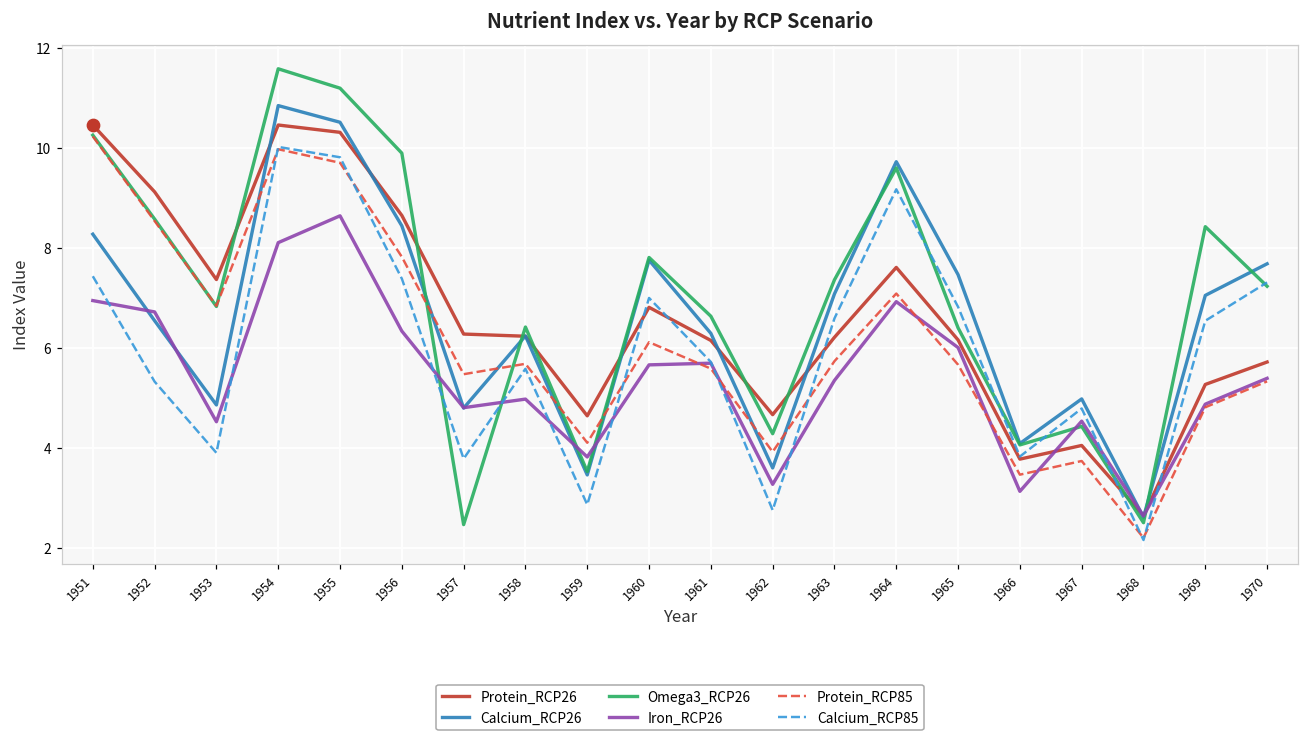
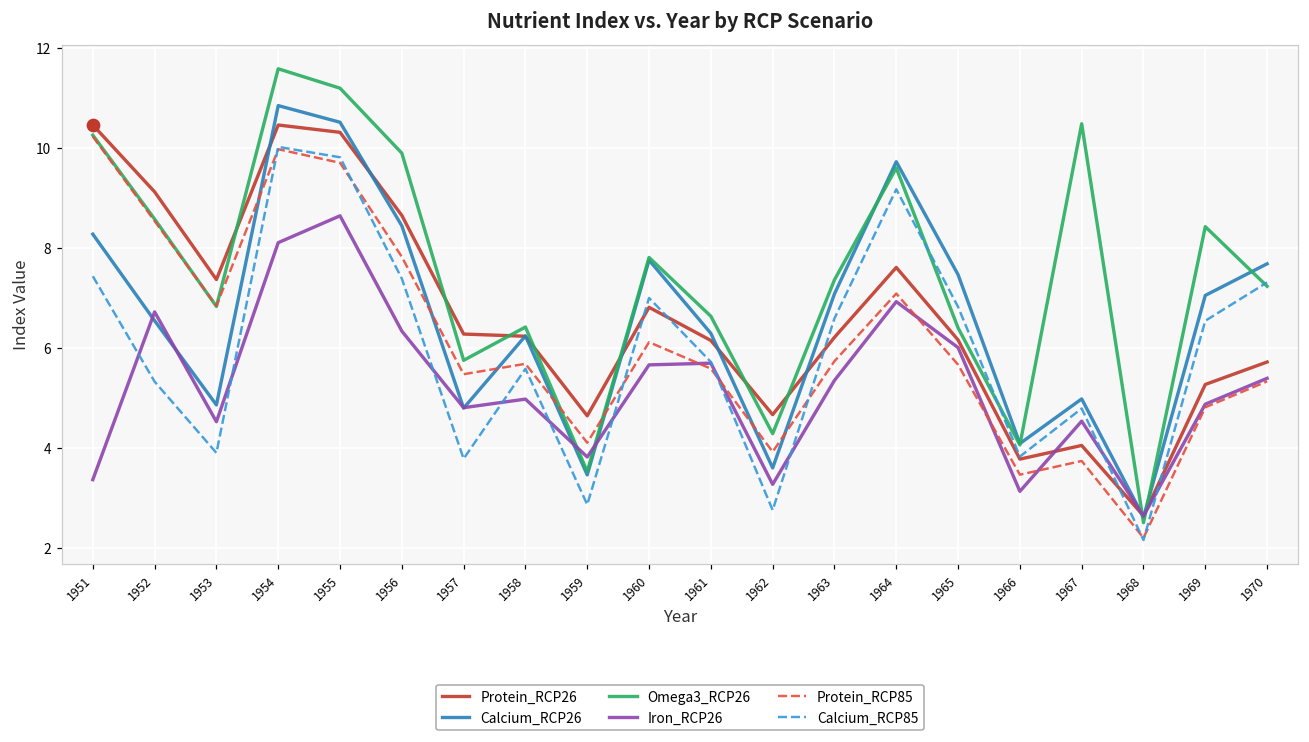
  {
    "Omega3_RCP26": {
      "1954": 11.6,
      "1955": 11.2,
      "1956": 9.9,
-     "1957": 2.5,
+     "1957": 5.7,
      "1958": 6.4,
      "1959": 3.5,
      "1961": 6.6,
      "1962": 4.3,
      "1963": 7.4,
      "1964": 9.6,
      "1965": 6.4,
-     "1967": 4.4,
+     "1967": 10.5,
      "1968": 2.5,
      "1969": 8.4,
      "1970": 7.2
    },
    "Iron_RCP26": {
-     "1951": 6.9,
+     "1951": 3.4,
      "1952": 6.7,
      "1953": 4.5,
      "1954": 8.1,
      "1955": 8.6,
      "1956": 6.3,
      "1958": 5.0,
      "1959": 3.8,
      "1960": 5.7,
      "1962": 3.3,
      "1963": 5.3,
      "1964": 6.9,
      "1965": 6.0,
      "1966": 3.1,
      "1967": 4.5,
      "1969": 4.9,
      "1970": 5.4
    }
  }
